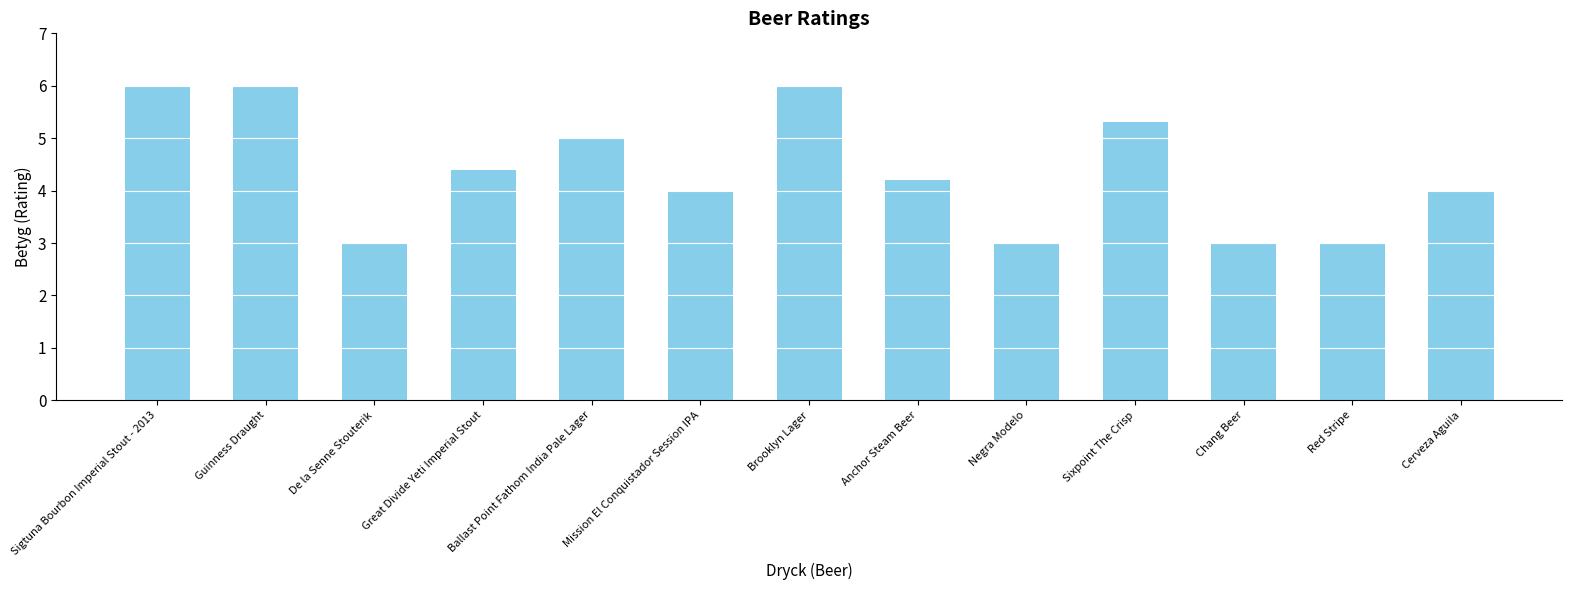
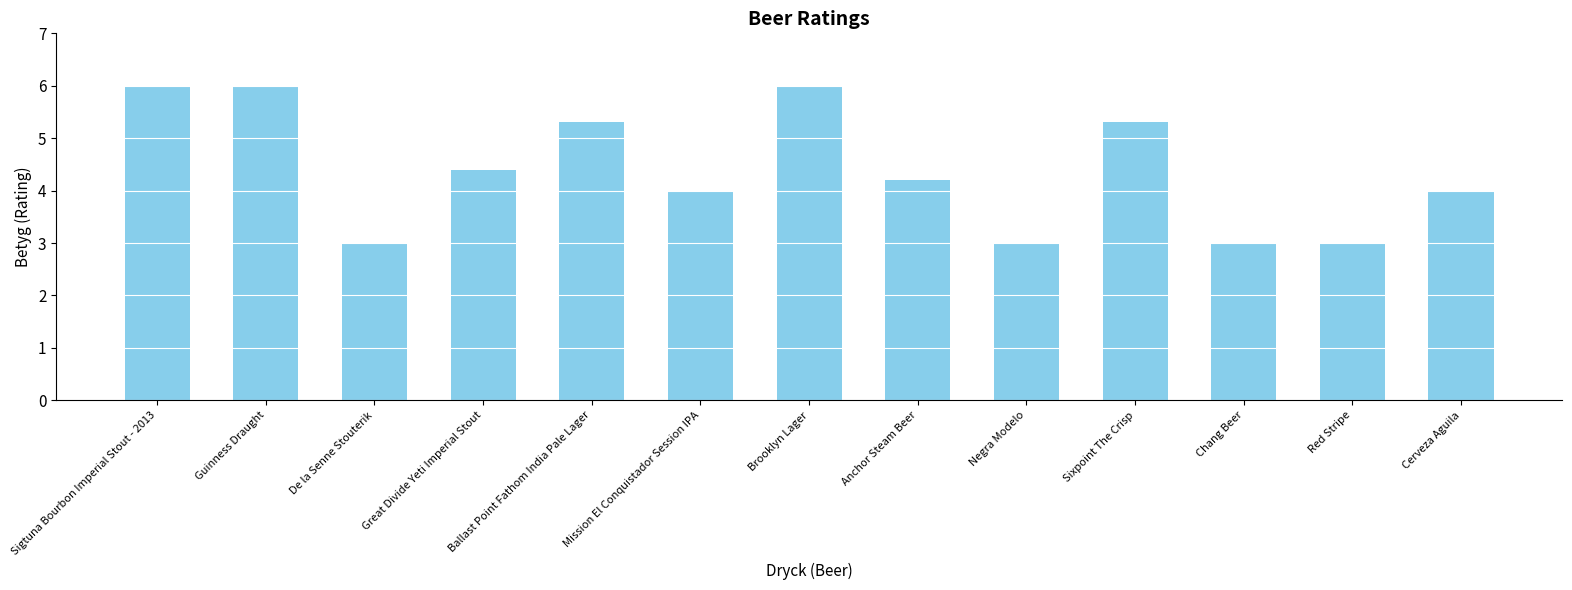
  {
    "Sigtuna Bourbon Imperial Stout - 2013": 6.0,
    "Guinness Draught": 6.0,
    "De la Senne Stouterik": 3.0,
    "Great Divide Yeti Imperial Stout": 4.4,
-   "Ballast Point Fathom India Pale Lager": 5.0,
+   "Ballast Point Fathom India Pale Lager": 5.3,
    "Mission El Conquistador Session IPA": 4.0,
    "Brooklyn Lager": 6.0,
    "Anchor Steam Beer": 4.2,
    "Negra Modelo": 3.0,
    "Sixpoint The Crisp": 5.3,
    "Chang Beer": 3.0,
    "Red Stripe": 3.0,
    "Cerveza Aguila": 4.0
  }
